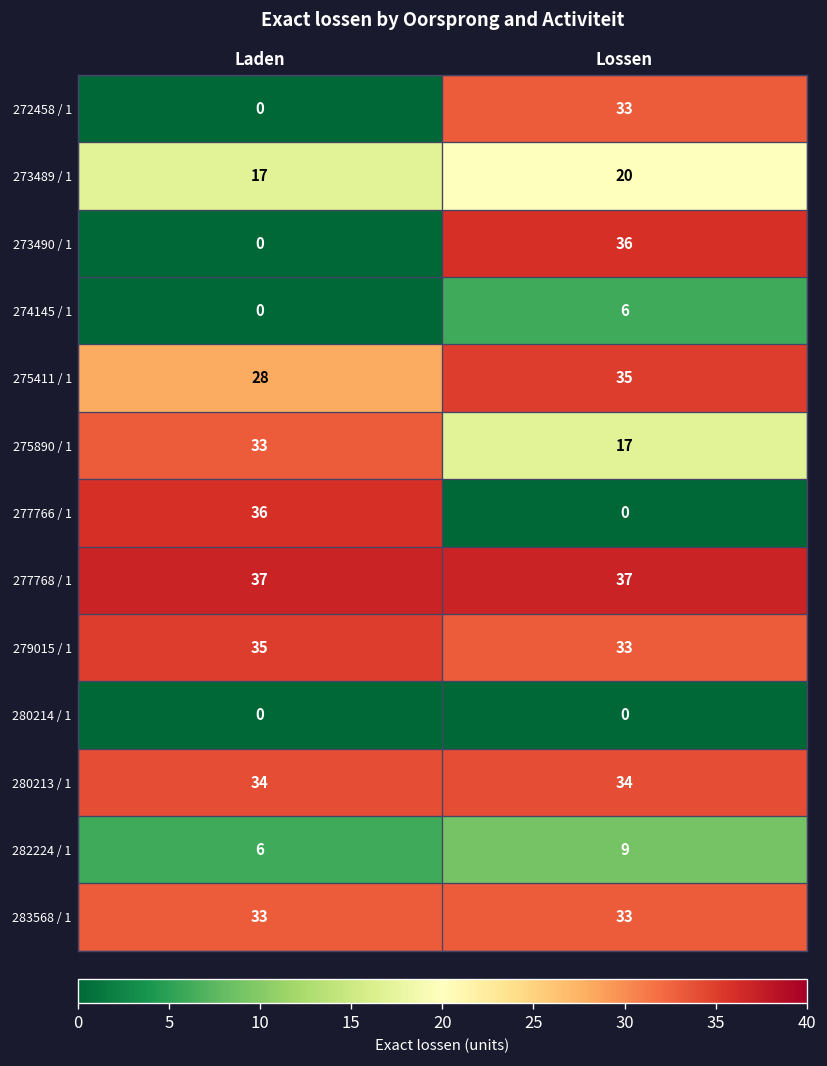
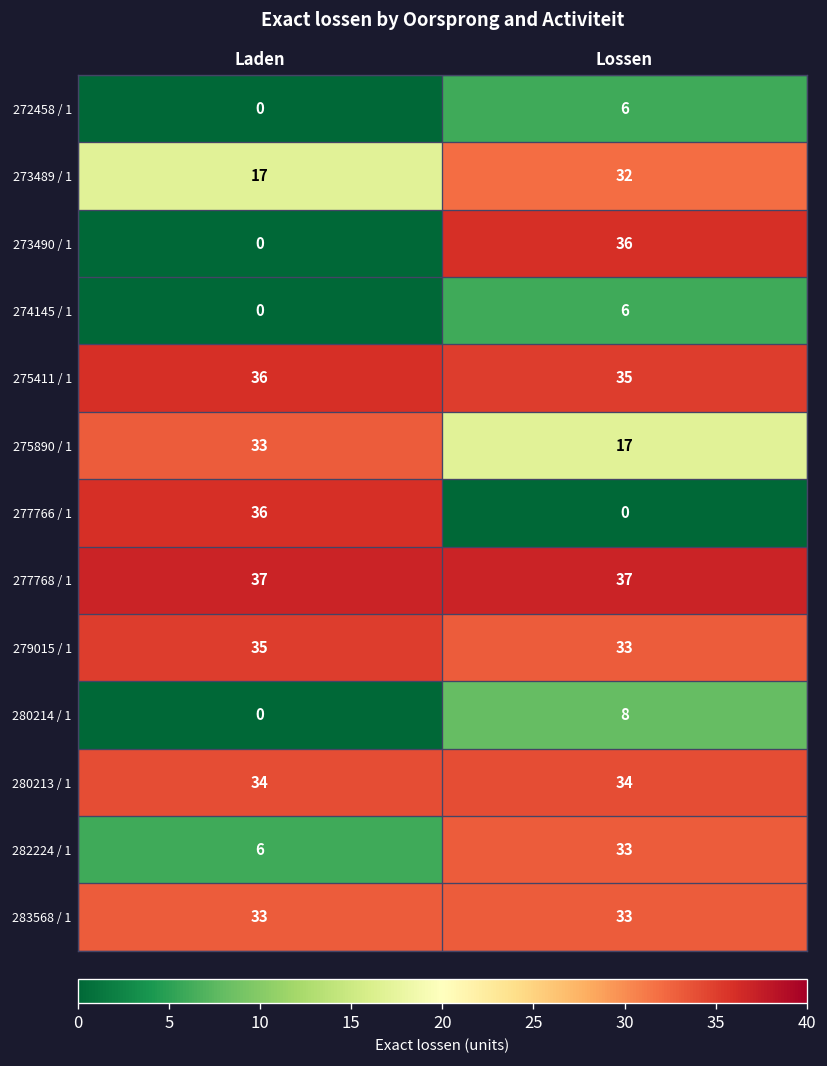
  {
    "272458 / 1": {
      "Laden": 0,
-     "Lossen": 33
+     "Lossen": 6
    },
    "273489 / 1": {
      "Laden": 17,
-     "Lossen": 20
+     "Lossen": 32
    },
    "273490 / 1": {
      "Laden": 0,
      "Lossen": 36
    },
    "274145 / 1": {
      "Laden": 0,
      "Lossen": 6
    },
    "275411 / 1": {
-     "Laden": 28,
+     "Laden": 36,
      "Lossen": 35
    },
    "275890 / 1": {
      "Laden": 33,
      "Lossen": 17
    },
    "277766 / 1": {
      "Laden": 36,
      "Lossen": 0
    },
    "277768 / 1": {
      "Laden": 37,
      "Lossen": 37
    },
    "279015 / 1": {
      "Laden": 35,
      "Lossen": 33
    },
    "280214 / 1": {
      "Laden": 0,
-     "Lossen": 0
+     "Lossen": 8
    },
    "280213 / 1": {
      "Laden": 34,
      "Lossen": 34
    },
    "282224 / 1": {
      "Laden": 6,
-     "Lossen": 9
+     "Lossen": 33
    },
    "283568 / 1": {
      "Laden": 33,
      "Lossen": 33
    }
  }
